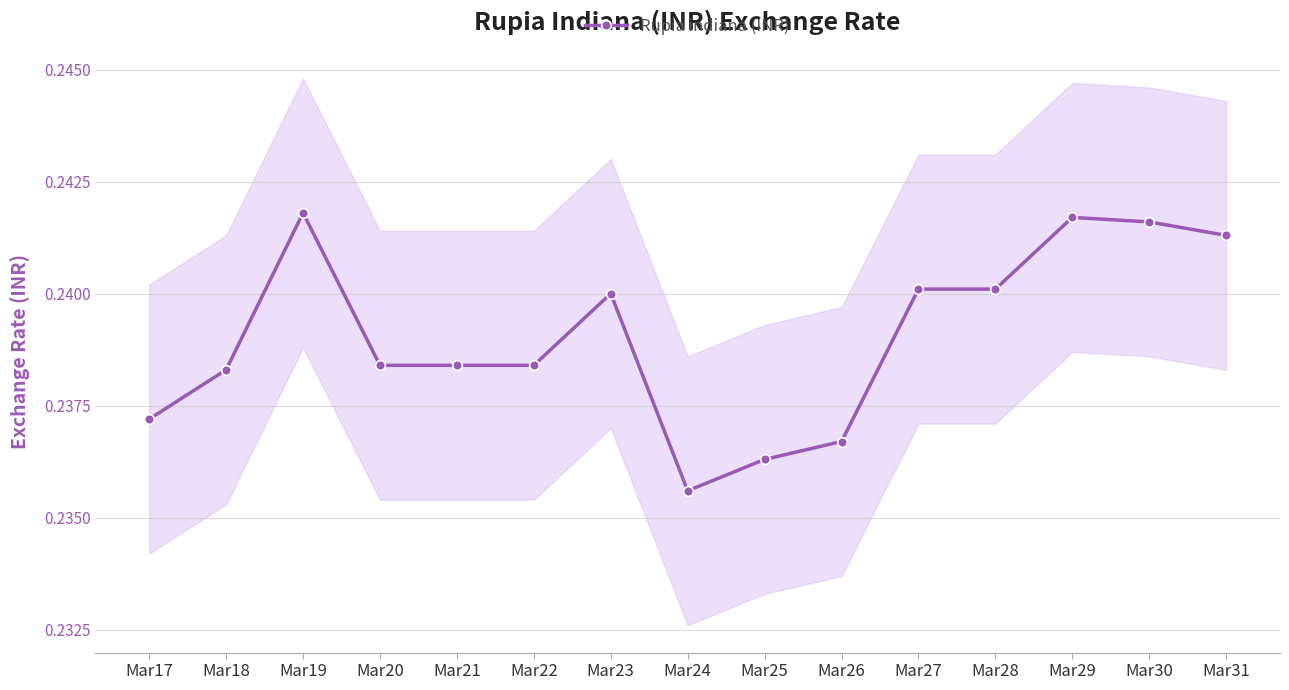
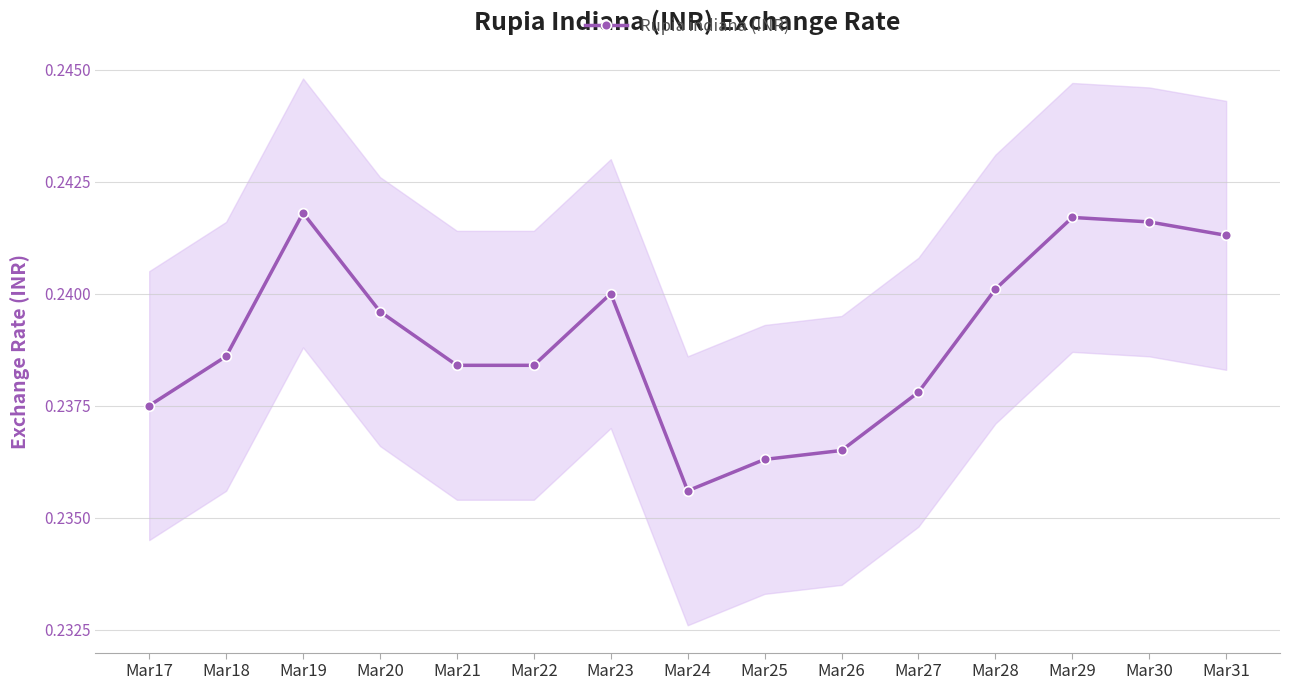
  {
    "Rupia indiana (INR)": {
-     "Mar17": 0.2372,
-     "Mar18": 0.2383,
+     "Mar17": 0.2375,
+     "Mar18": 0.2386,
      "Mar19": 0.2418,
-     "Mar20": 0.2384,
+     "Mar20": 0.2396,
      "Mar21": 0.2384,
      "Mar22": 0.2384,
      "Mar23": 0.2400,
      "Mar24": 0.2356,
      "Mar25": 0.2363,
-     "Mar26": 0.2367,
-     "Mar27": 0.2401,
+     "Mar26": 0.2365,
+     "Mar27": 0.2378,
      "Mar28": 0.2401,
      "Mar29": 0.2417,
      "Mar30": 0.2416,
      "Mar31": 0.2413
    }
  }
